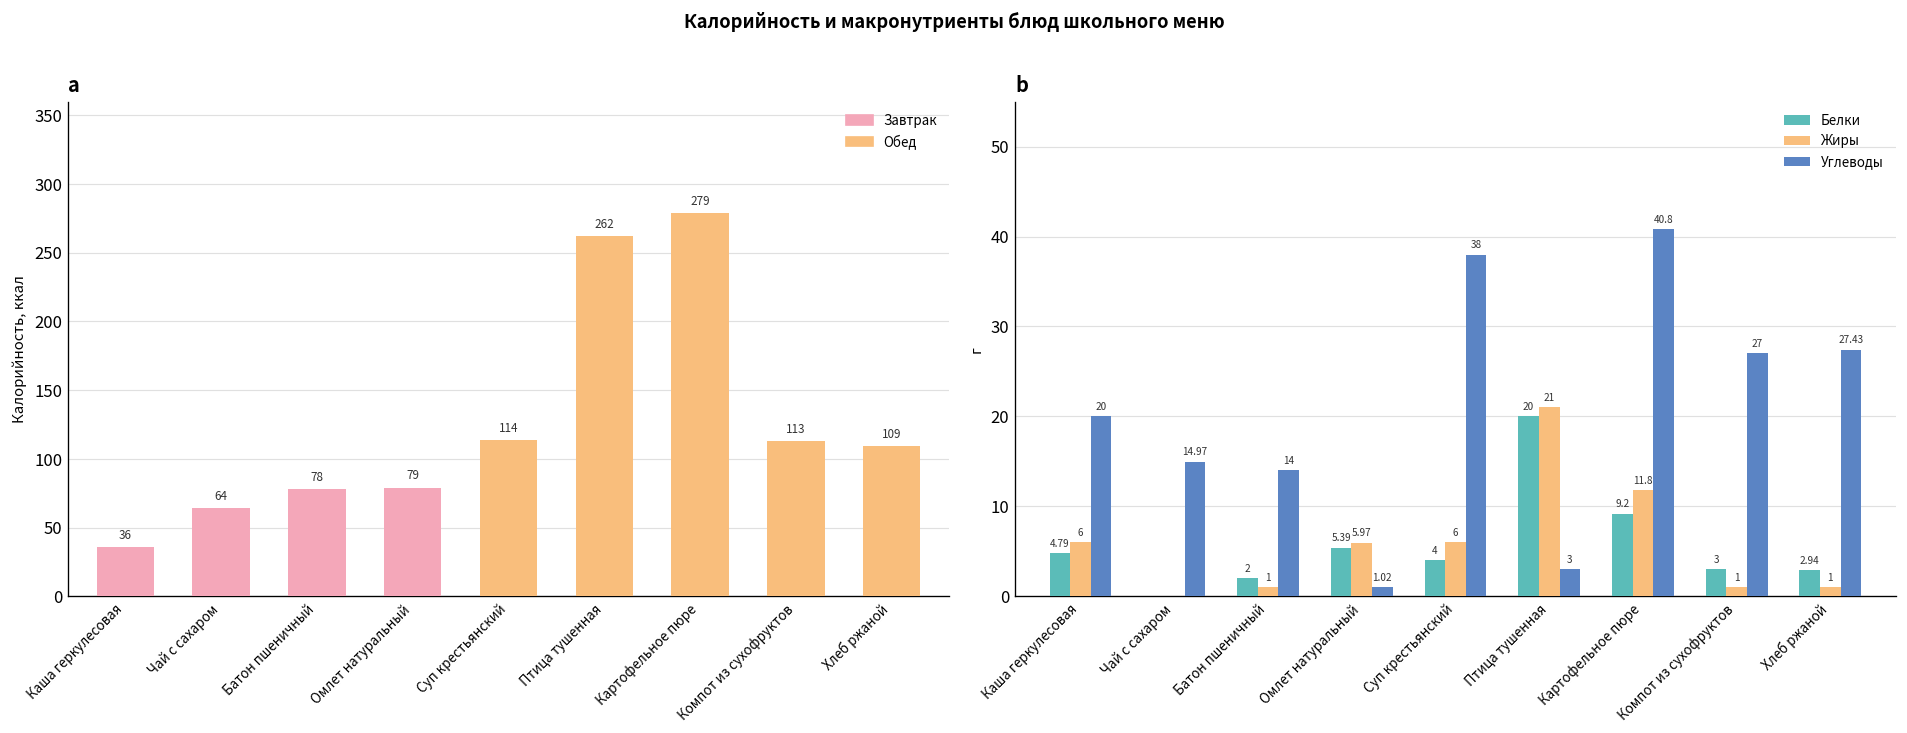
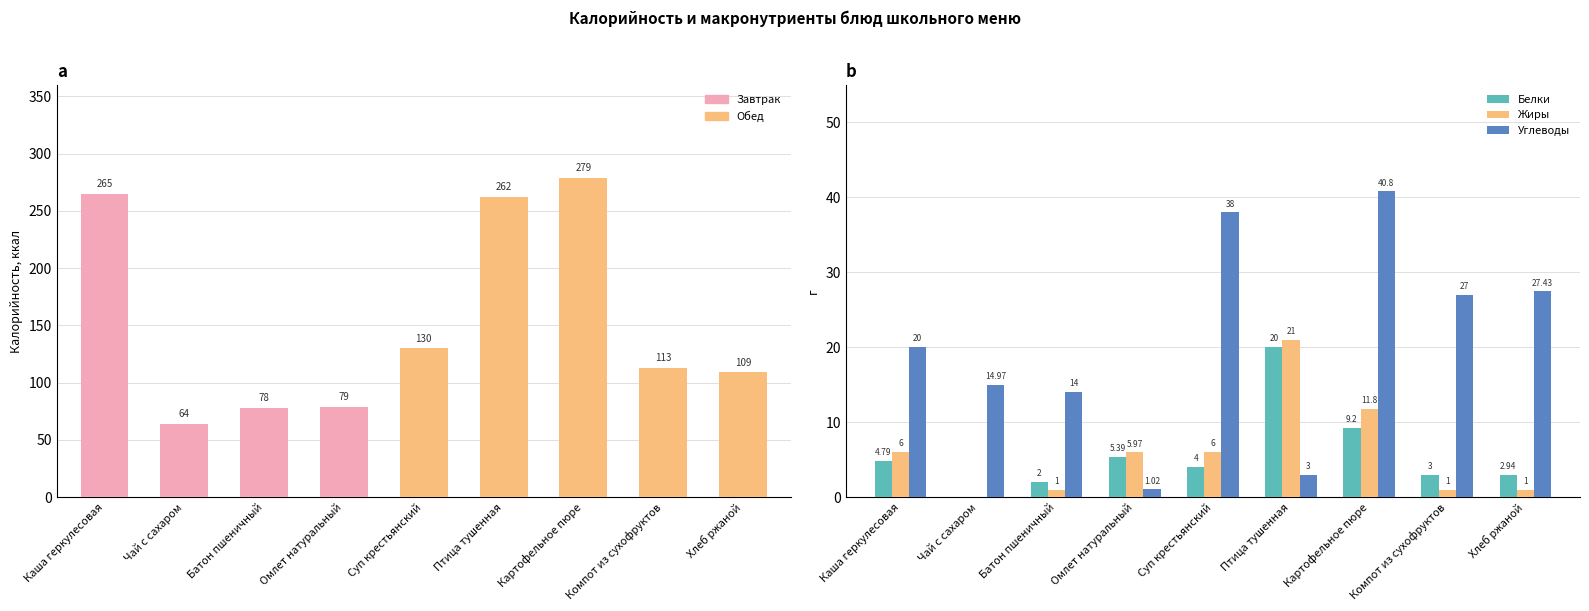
  {
    "a": {
-     "Каша геркулесовая": 36,
+     "Каша геркулесовая": 265,
      "Чай с сахаром": 64,
      "Батон пшеничный": 78,
      "Омлет натуральный": 79,
-     "Суп крестьянский": 114,
+     "Суп крестьянский": 130,
      "Птица тушенная": 262,
      "Картофельное пюре": 279,
      "Компот из сухофруктов": 113,
      "Хлеб ржаной": 109
    },
    "b": {
      "Жиры": {
        "Каша геркулесовая": 6,
        "Батон пшеничный": 1,
        "Омлет натуральный": 5.97,
        "Суп крестьянский": 6,
        "Птица тушенная": 21,
        "Картофельное пюре": 11.8,
        "Компот из сухофруктов": 1,
        "Хлеб ржаной": 1
      }
    }
  }
